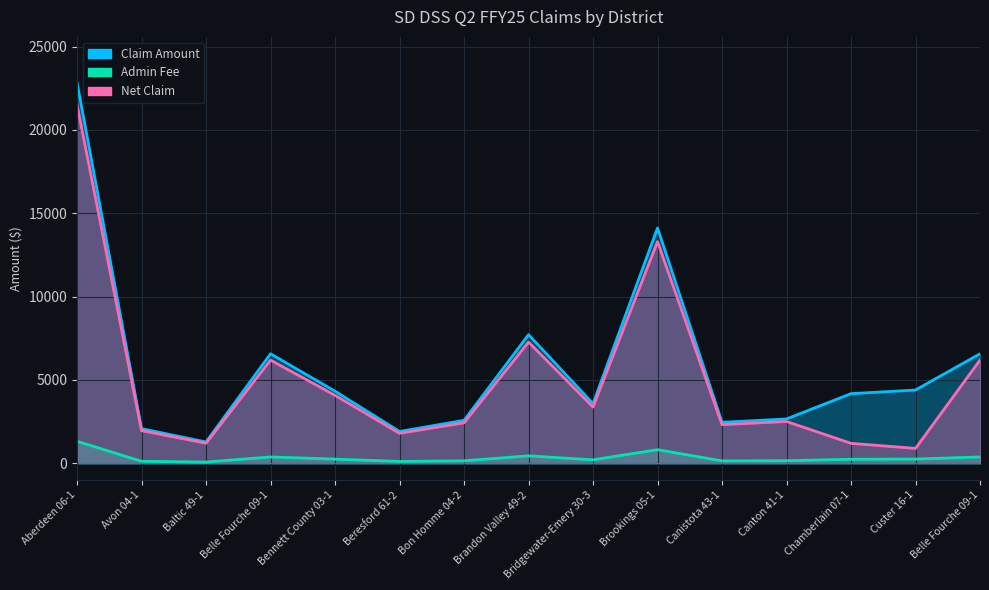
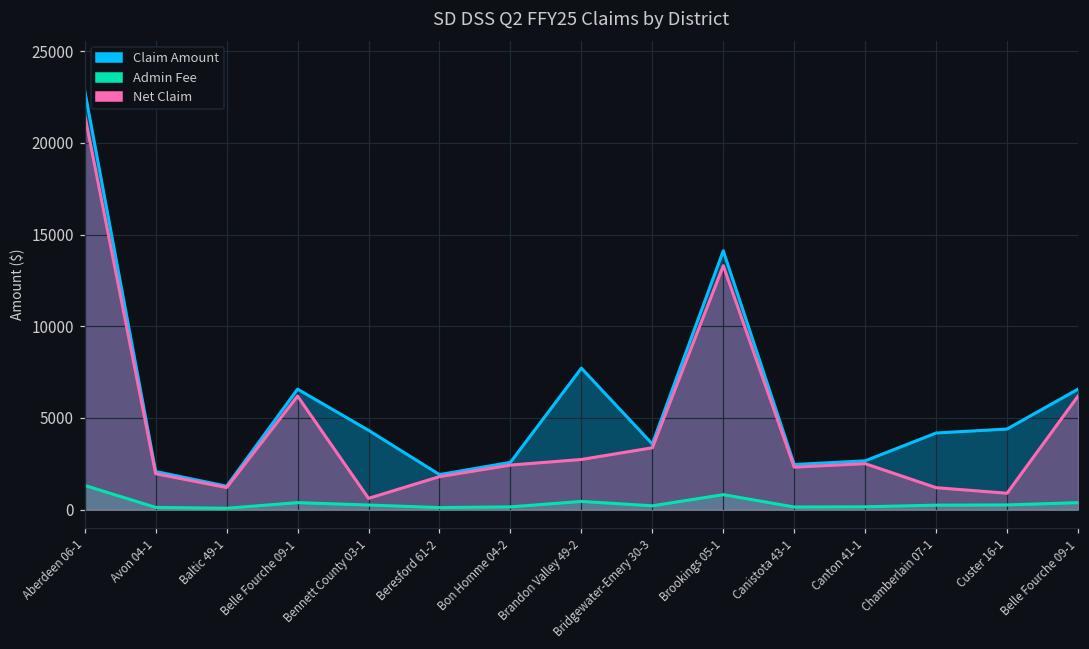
  {
    "Net Claim": {
      "Aberdeen 06-1": 21500,
-     "Bennett County 03-1": 4100,
-     "Brandon Valley 49-2": 7300,
+     "Bennett County 03-1": 600,
+     "Brandon Valley 49-2": 2700,
      "Bridgewater-Emery 30-3": 3400,
      "Brookings 05-1": 13300,
      "Canton 41-1": 2500,
      "Chamberlain 07-1": 1200,
      "Custer 16-1": 900
    }
  }
